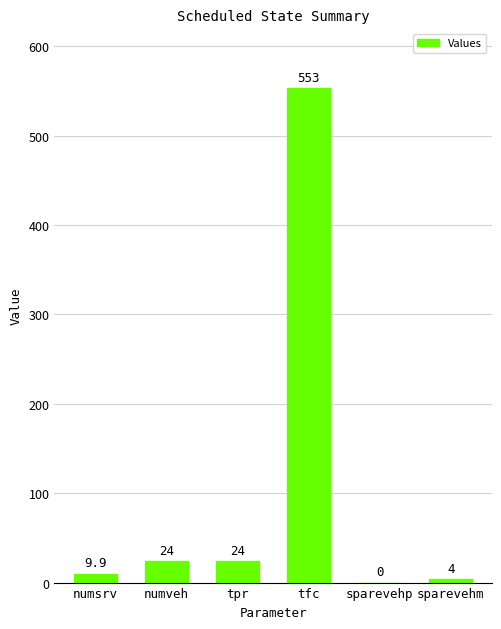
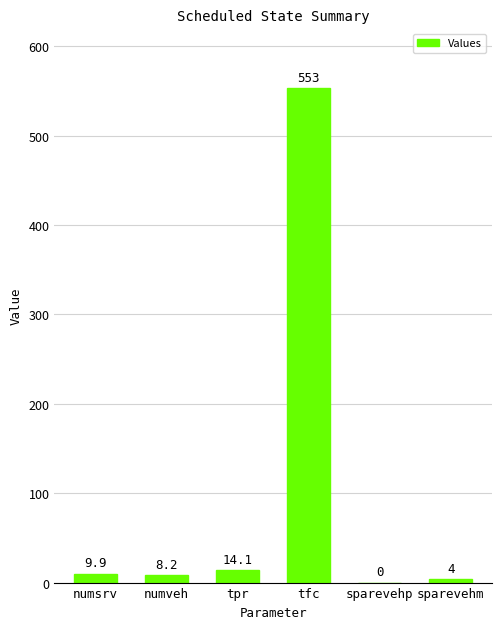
  {
    "numsrv": 9.9,
-   "numveh": 24,
-   "tpr": 24,
+   "numveh": 8.2,
+   "tpr": 14.1,
    "tfc": 553,
    "sparevehp": 0,
    "sparevehm": 4
  }
